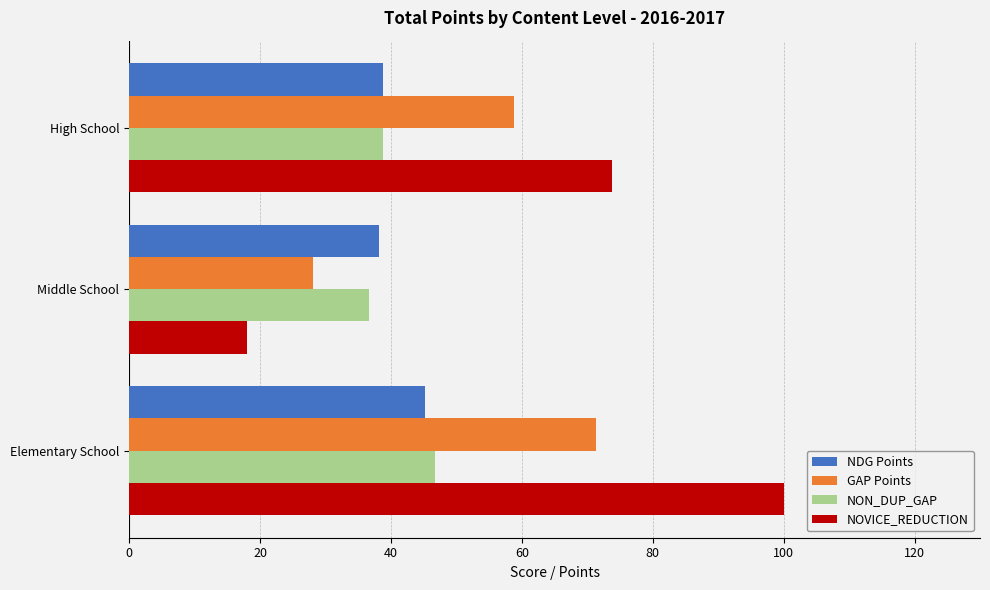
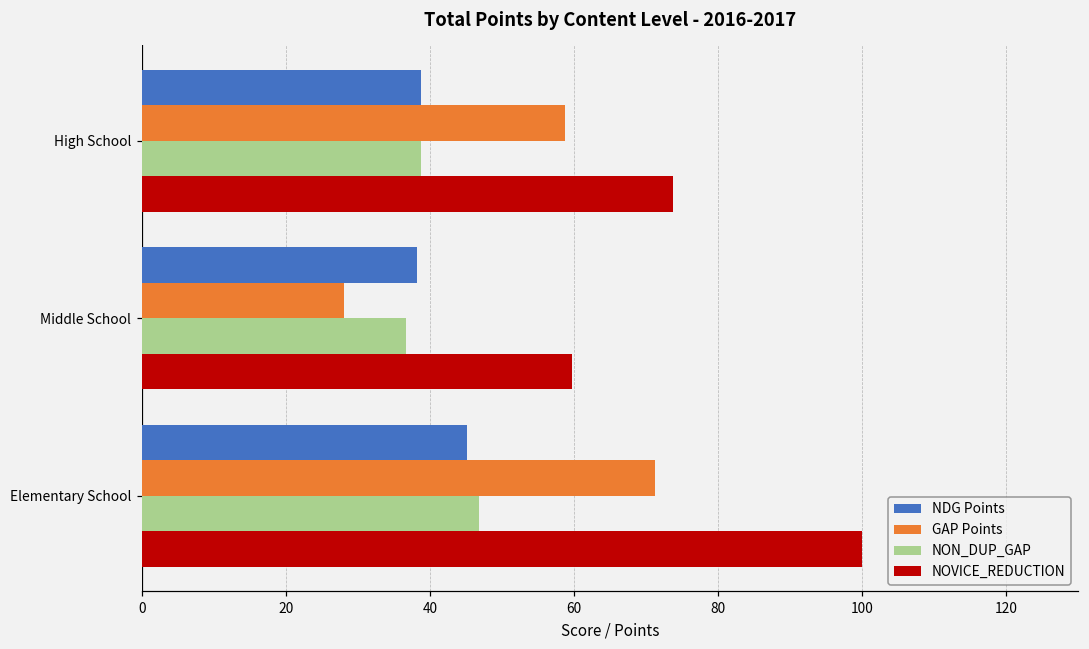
  {
    "NDG Points": {
      "High School": 39,
      "Middle School": 38,
      "Elementary School": 45
    },
    "GAP Points": {
      "High School": 59,
      "Middle School": 28,
      "Elementary School": 71
    },
    "NON_DUP_GAP": {
      "High School": 39,
      "Middle School": 37,
      "Elementary School": 47
    },
    "NOVICE_REDUCTION": {
      "High School": 74,
-     "Middle School": 18,
+     "Middle School": 60,
      "Elementary School": 100
    }
  }
